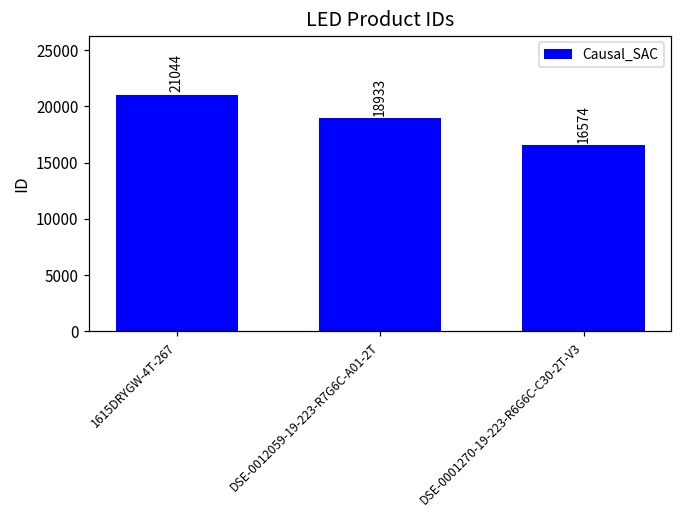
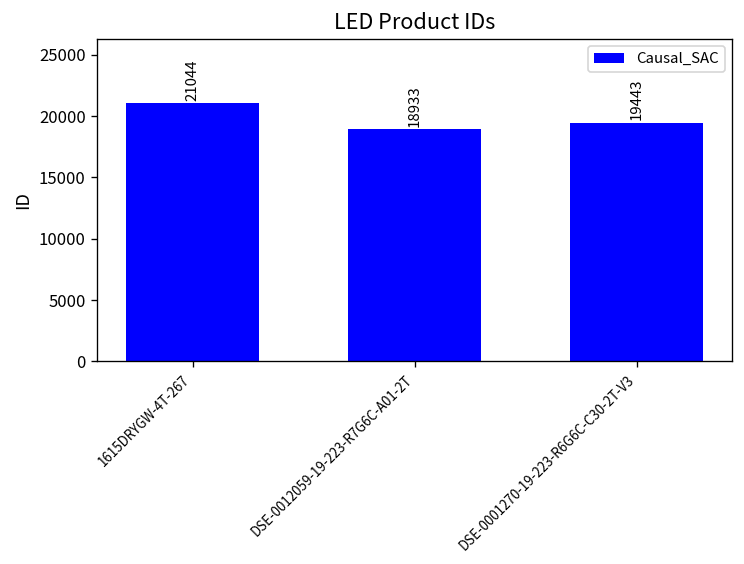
  {
    "1615DRYGW-4T-267": 21044,
    "DSE-0012059-19-223-R7G6C-A01-2T": 18933,
-   "DSE-0001270-19-223-R6G6C-C30-2T-V3": 16574
+   "DSE-0001270-19-223-R6G6C-C30-2T-V3": 19443
  }
